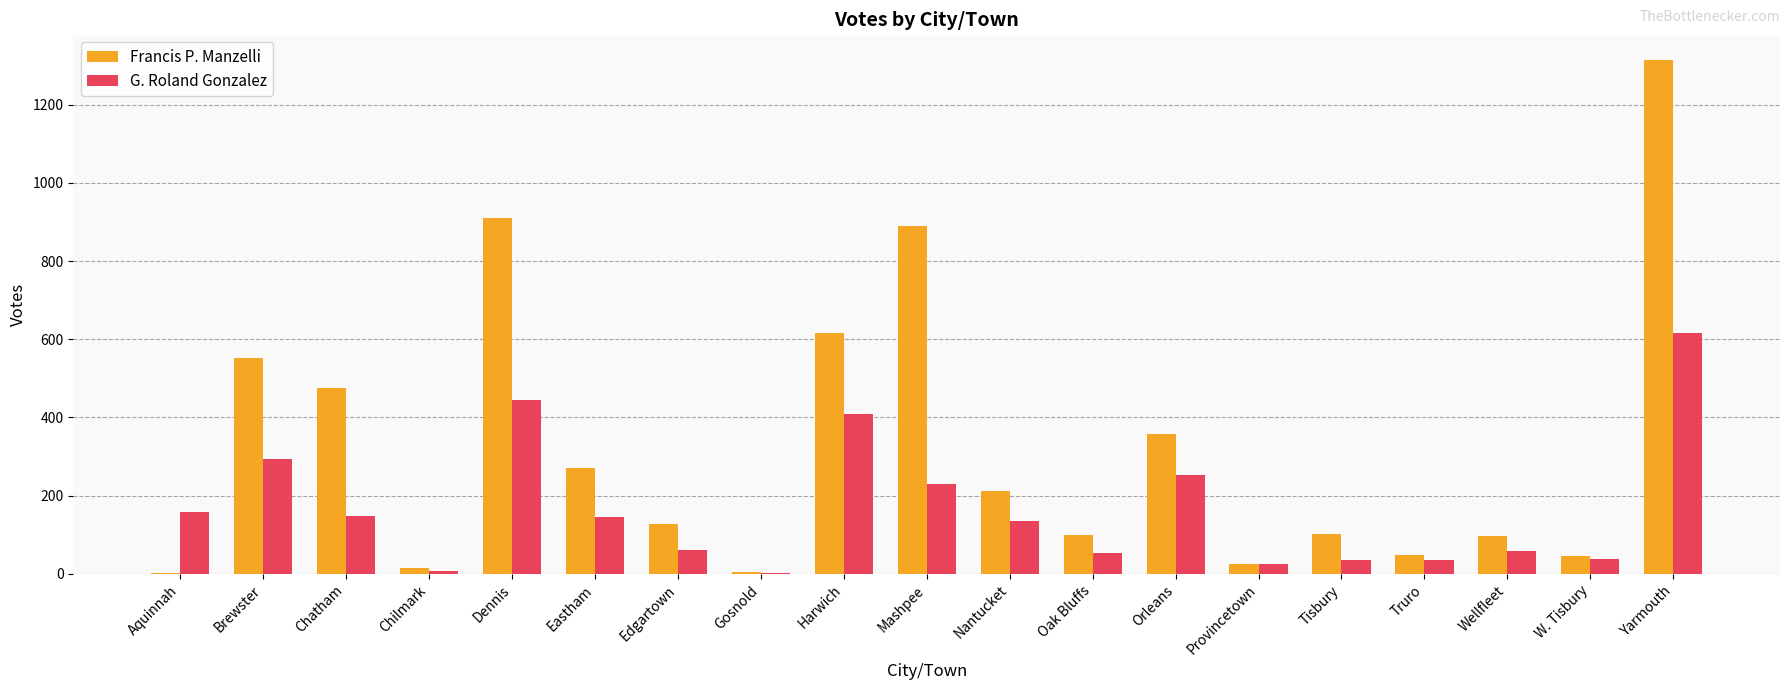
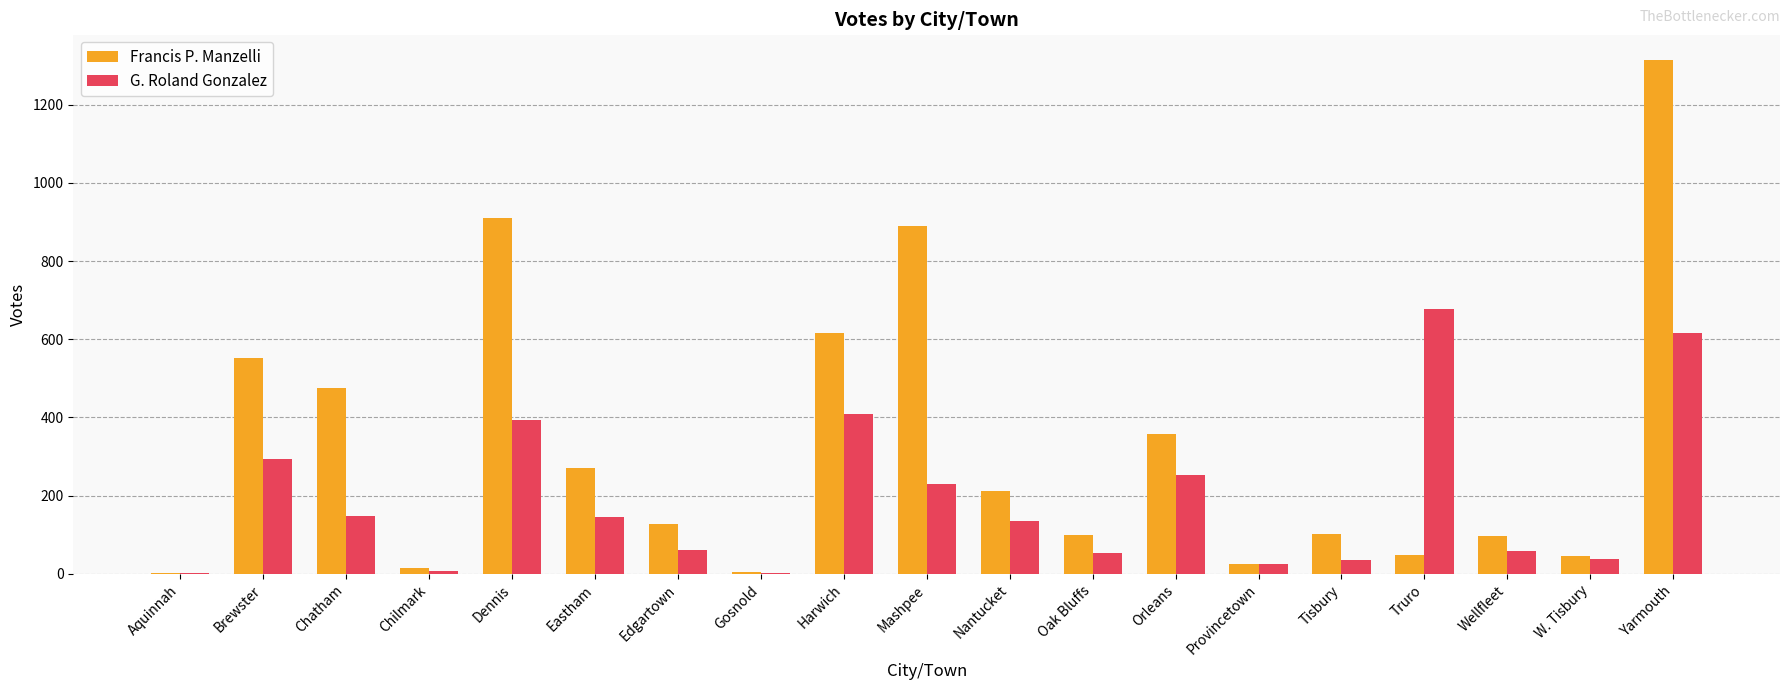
  {
    "Francis P. Manzelli": {
      "Brewster": 550,
      "Chatham": 480,
      "Chilmark": 20,
      "Dennis": 910,
      "Eastham": 270,
      "Edgartown": 130,
      "Harwich": 620,
      "Mashpee": 890,
      "Nantucket": 210,
      "Oak Bluffs": 100,
      "Orleans": 360,
      "Provincetown": 30,
      "Tisbury": 100,
      "Truro": 50,
      "Wellfleet": 100,
      "W. Tisbury": 50,
      "Yarmouth": 1310
    },
    "G. Roland Gonzalez": {
-     "Aquinnah": 160,
+     "Aquinnah": 0,
      "Brewster": 300,
      "Chatham": 150,
      "Chilmark": 10,
-     "Dennis": 450,
+     "Dennis": 390,
      "Eastham": 150,
      "Edgartown": 60,
      "Harwich": 410,
      "Mashpee": 230,
      "Nantucket": 140,
      "Oak Bluffs": 50,
      "Orleans": 250,
      "Provincetown": 30,
      "Tisbury": 40,
-     "Truro": 40,
+     "Truro": 680,
      "Wellfleet": 60,
      "W. Tisbury": 40,
      "Yarmouth": 620
    }
  }
